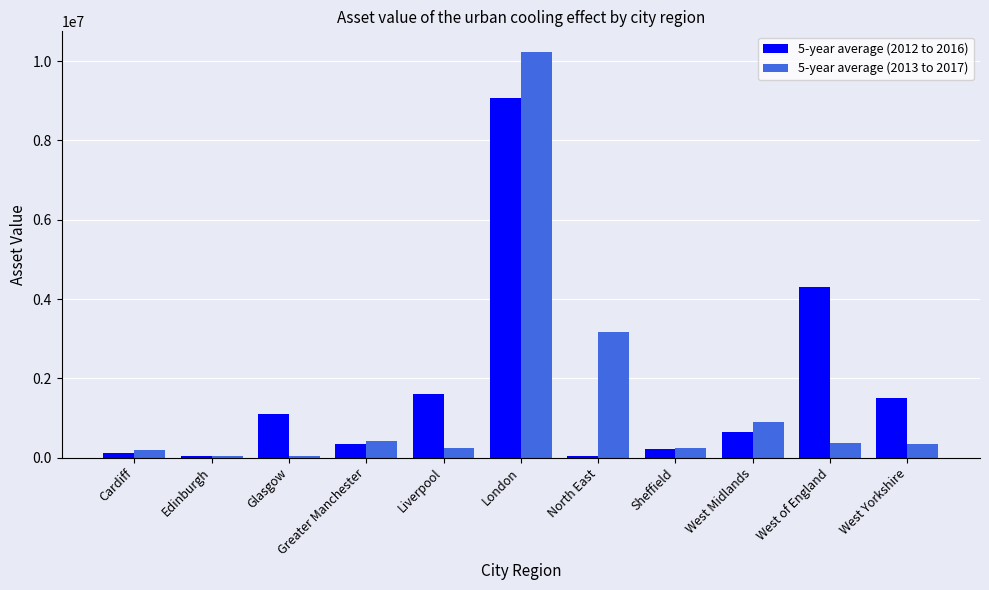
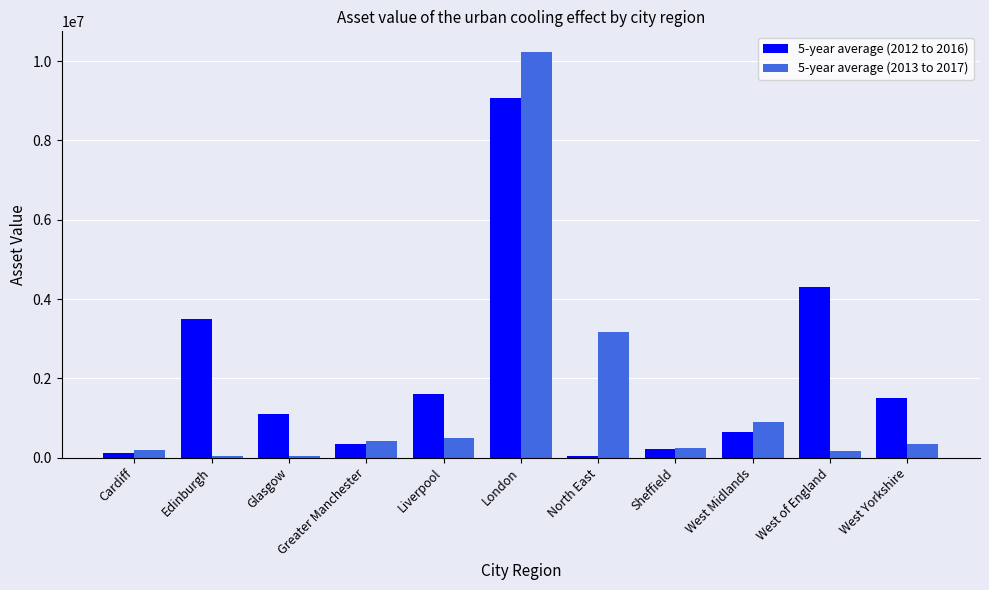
  {
    "5-year average (2012 to 2016)": {
      "Cardiff": 100000,
-     "Edinburgh": 0,
+     "Edinburgh": 3500000,
      "Glasgow": 1100000,
      "Greater Manchester": 400000,
      "Liverpool": 1600000,
      "London": 9100000,
      "Sheffield": 200000,
      "West Midlands": 600000,
      "West of England": 4300000,
      "West Yorkshire": 1500000
    },
    "5-year average (2013 to 2017)": {
      "Cardiff": 200000,
      "Greater Manchester": 400000,
-     "Liverpool": 200000,
+     "Liverpool": 500000,
      "London": 10200000,
      "North East": 3200000,
      "Sheffield": 300000,
      "West Midlands": 900000,
-     "West of England": 400000,
+     "West of England": 200000,
      "West Yorkshire": 400000
    }
  }
